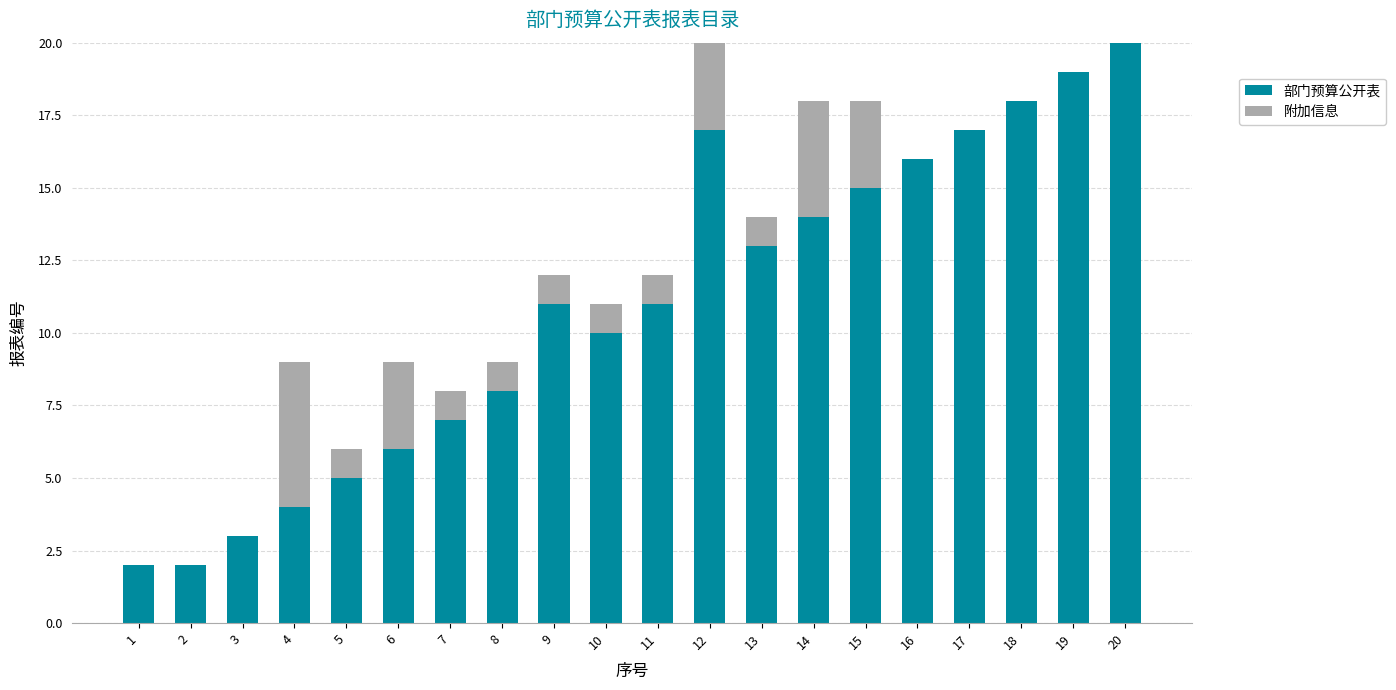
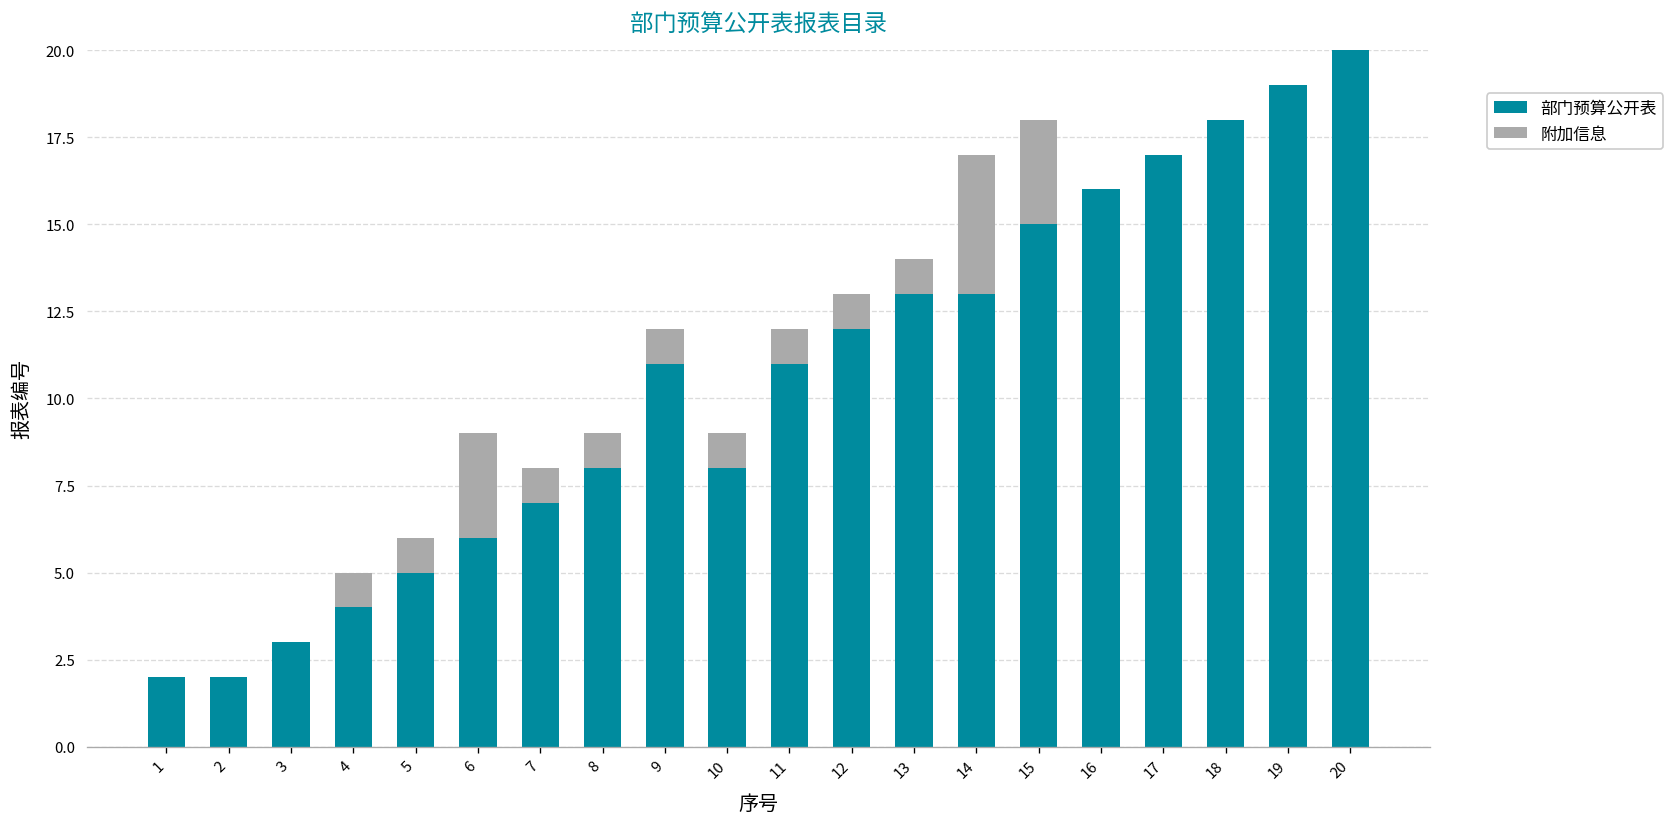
  {
    "部门预算公开表": {
      "1": 2,
      "2": 2,
      "3": 3,
      "4": 4,
      "5": 5,
      "6": 6,
      "7": 7,
      "8": 8,
      "9": 11,
-     "10": 10,
+     "10": 8,
      "11": 11,
-     "12": 17,
+     "12": 12,
      "13": 13,
-     "14": 14,
+     "14": 13,
      "15": 15,
      "16": 16,
      "17": 17,
      "18": 18,
      "19": 19,
      "20": 20
    },
    "附加信息": {
      "1": 0,
      "2": 0,
      "3": 0,
-     "4": 5,
+     "4": 1,
      "5": 1,
      "6": 3,
      "7": 1,
      "8": 1,
      "9": 1,
      "10": 1,
      "11": 1,
-     "12": 3,
+     "12": 1,
      "13": 1,
      "14": 4,
      "15": 3,
      "16": 0,
      "17": 0,
      "18": 0,
      "19": 0,
      "20": 0
    }
  }
